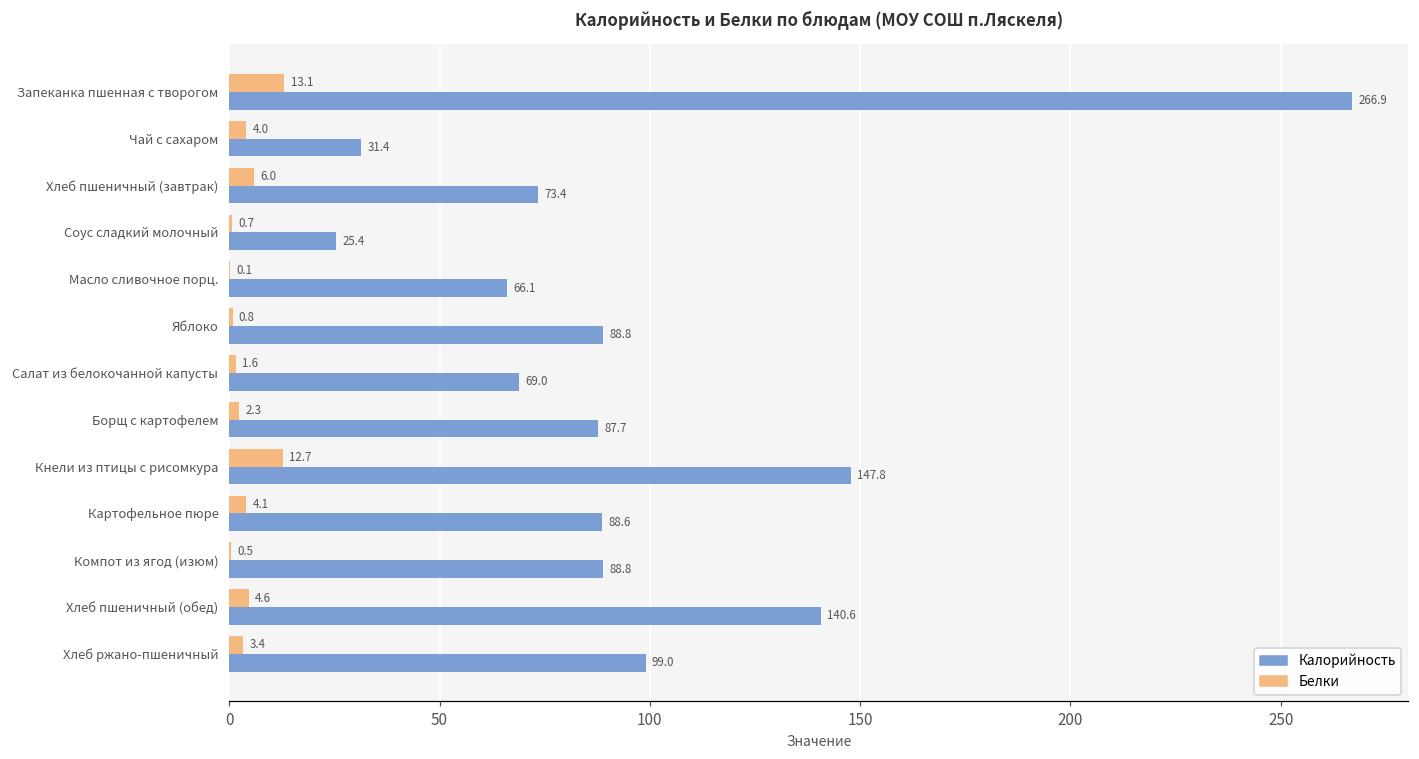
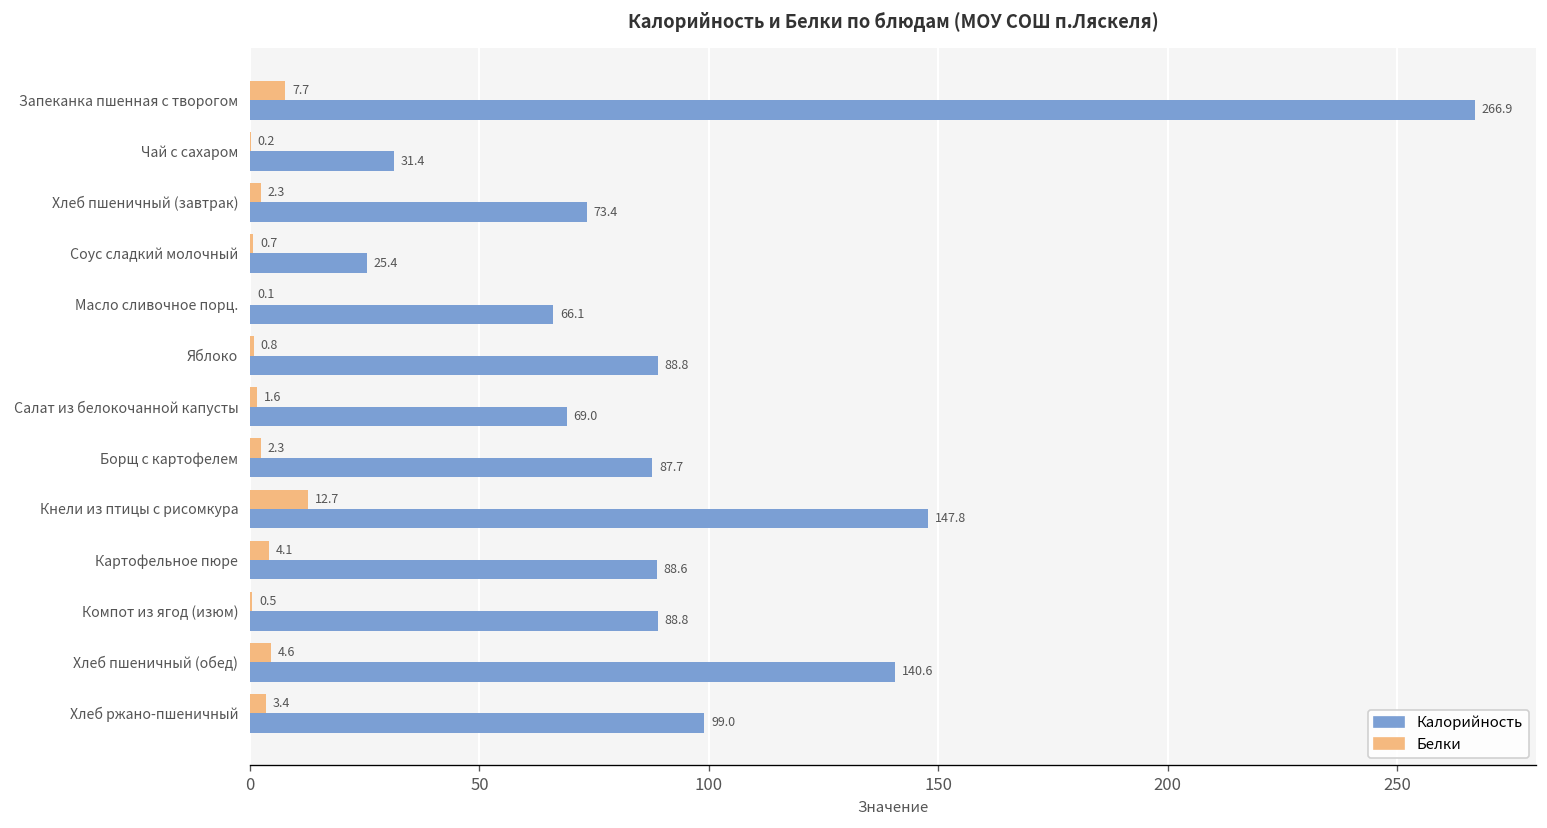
  {
    "Калорийность": {
      "Запеканка пшенная с творогом": 266.9,
      "Чай с сахаром": 31.4,
      "Хлеб пшеничный (завтрак)": 73.4,
      "Соус сладкий молочный": 25.4,
      "Масло сливочное порц.": 66.1,
      "Яблоко": 88.8,
      "Салат из белокочанной капусты": 69.0,
      "Борщ с картофелем": 87.7,
      "Кнели из птицы с рисомкура": 147.8,
      "Картофельное пюре": 88.6,
      "Компот из ягод (изюм)": 88.8,
      "Хлеб пшеничный (обед)": 140.6,
      "Хлеб ржано-пшеничный": 99.0
    },
    "Белки": {
-     "Запеканка пшенная с творогом": 13.1,
-     "Чай с сахаром": 4.0,
-     "Хлеб пшеничный (завтрак)": 6.0,
+     "Запеканка пшенная с творогом": 7.7,
+     "Чай с сахаром": 0.2,
+     "Хлеб пшеничный (завтрак)": 2.3,
      "Соус сладкий молочный": 0.7,
      "Масло сливочное порц.": 0.1,
      "Яблоко": 0.8,
      "Салат из белокочанной капусты": 1.6,
      "Борщ с картофелем": 2.3,
      "Кнели из птицы с рисомкура": 12.7,
      "Картофельное пюре": 4.1,
      "Компот из ягод (изюм)": 0.5,
      "Хлеб пшеничный (обед)": 4.6,
      "Хлеб ржано-пшеничный": 3.4
    }
  }
